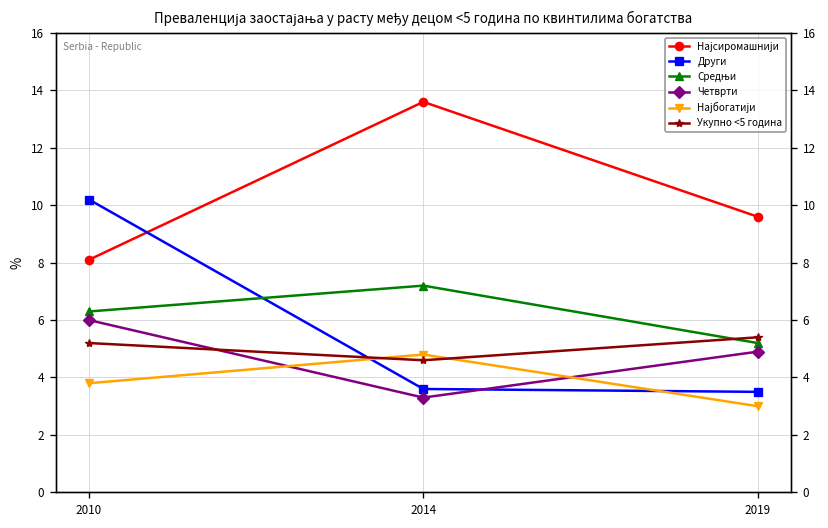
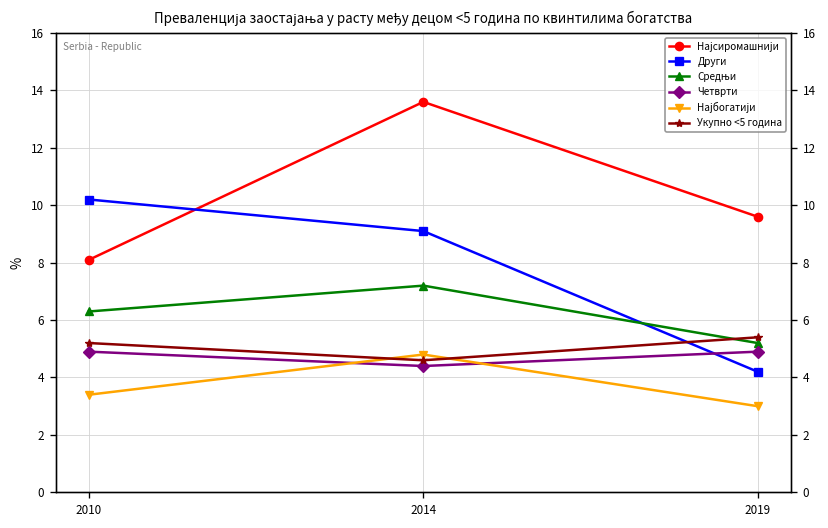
  {
    "Најсиромашнији": {
      "2010": 8.1,
      "2014": 13.6,
      "2019": 9.6
    },
    "Други": {
      "2010": 10.2,
-     "2014": 3.6,
-     "2019": 3.5
+     "2014": 9.1,
+     "2019": 4.2
    },
    "Средњи": {
      "2010": 6.3,
      "2014": 7.2,
      "2019": 5.2
    },
    "Четврти": {
-     "2010": 6.0,
-     "2014": 3.3,
+     "2010": 4.9,
+     "2014": 4.4,
      "2019": 4.9
    },
    "Најбогатији": {
-     "2010": 3.8,
+     "2010": 3.4,
      "2014": 4.8,
      "2019": 3.0
    },
    "Укупно <5 година": {
      "2010": 5.2,
      "2014": 4.6,
      "2019": 5.4
    }
  }
